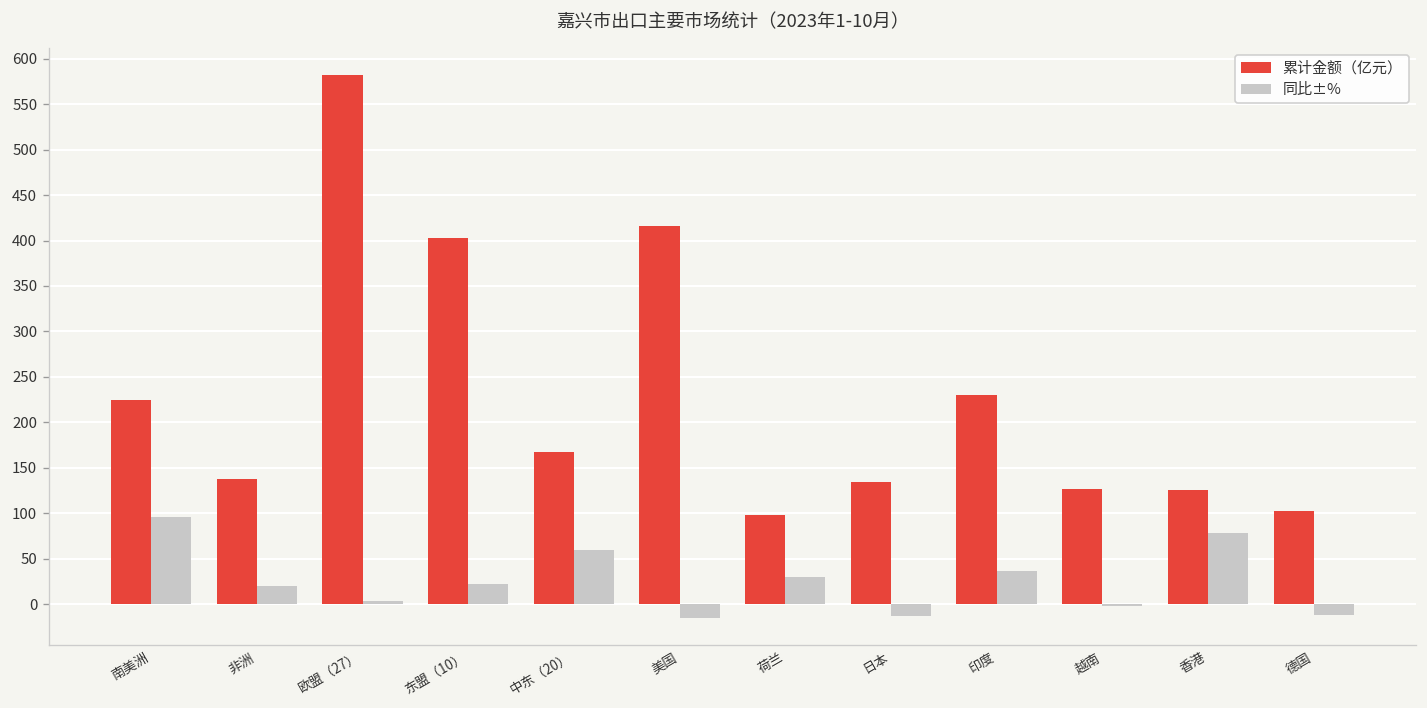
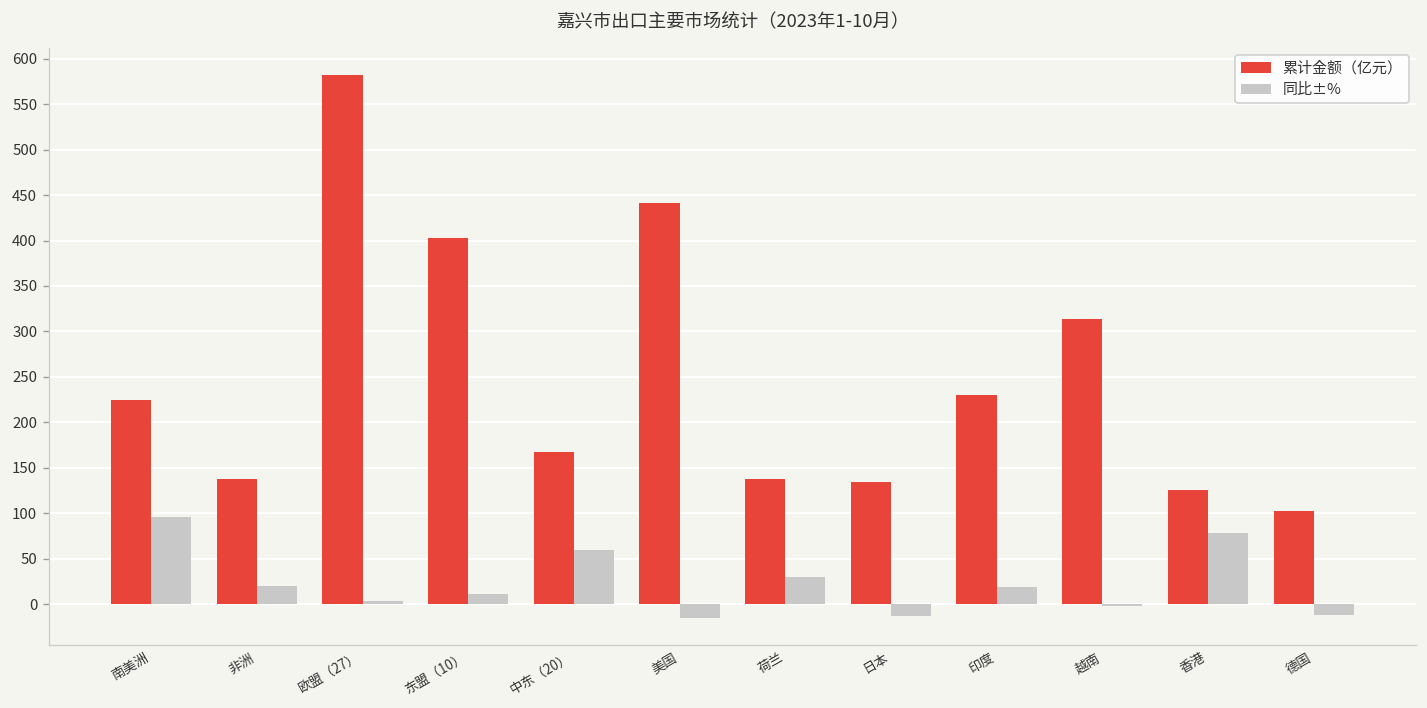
  {
    "累计金额（亿元）": {
      "南美洲": 220,
      "非洲": 140,
      "欧盟（27）": 580,
      "东盟（10）": 400,
      "中东（20）": 170,
-     "美国": 420,
-     "荷兰": 100,
+     "美国": 440,
+     "荷兰": 140,
      "日本": 130,
      "印度": 230,
-     "越南": 130,
+     "越南": 310,
      "香港": 130,
      "德国": 100
    },
    "同比±%": {
      "南美洲": 100,
      "非洲": 20,
      "欧盟（27）": 0,
-     "东盟（10）": 20,
+     "东盟（10）": 10,
      "中东（20）": 60,
      "美国": -10,
      "荷兰": 30,
      "日本": -10,
-     "印度": 40,
+     "印度": 20,
      "香港": 80,
      "德国": -10
    }
  }
